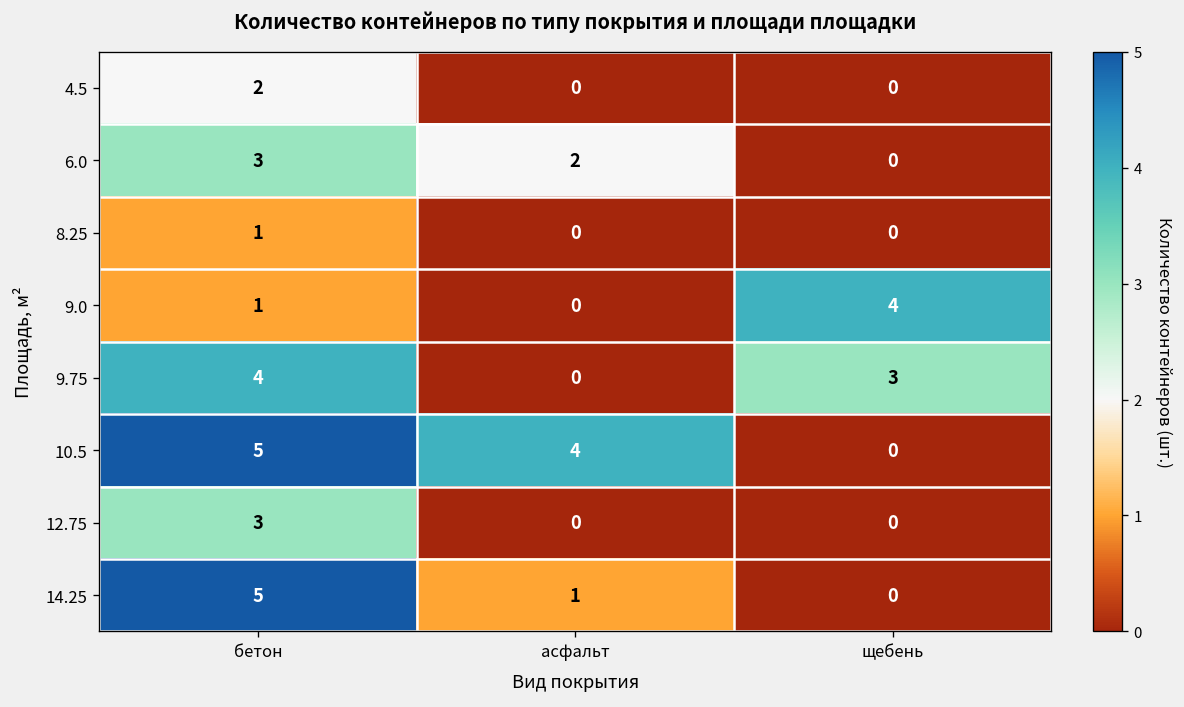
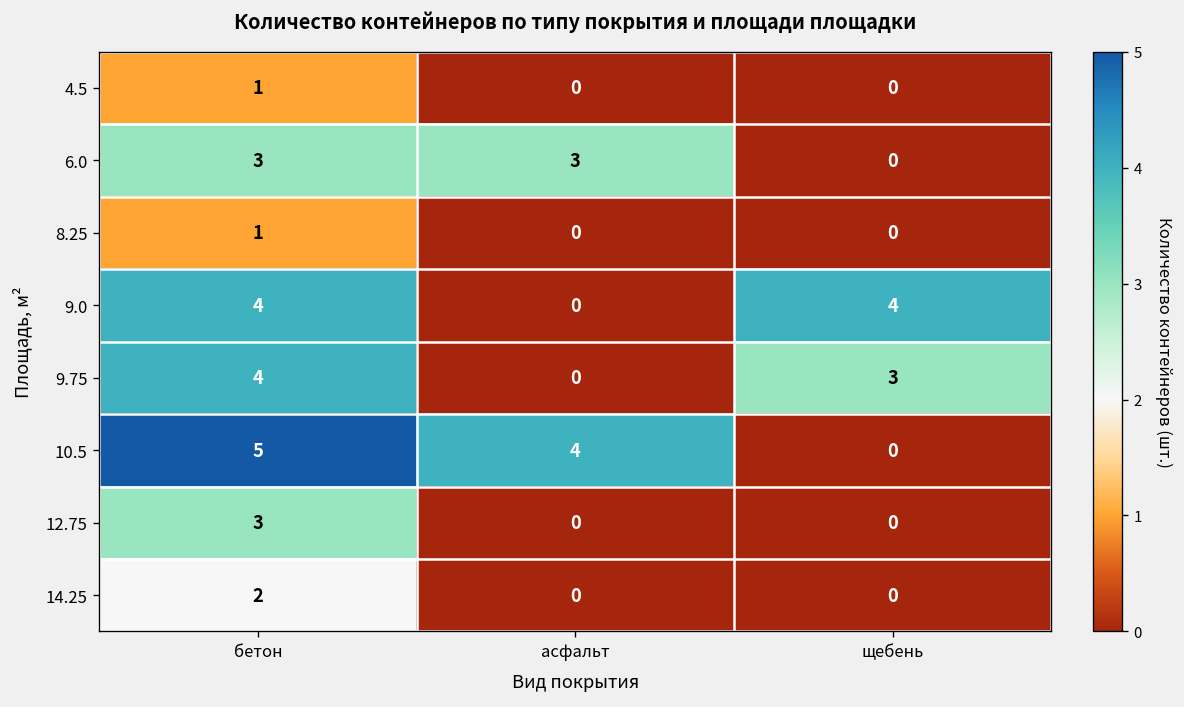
  {
    "4.5": {
-     "бетон": 2,
+     "бетон": 1,
      "асфальт": 0,
      "щебень": 0
    },
    "6.0": {
      "бетон": 3,
-     "асфальт": 2,
+     "асфальт": 3,
      "щебень": 0
    },
    "8.25": {
      "бетон": 1,
      "асфальт": 0,
      "щебень": 0
    },
    "9.0": {
-     "бетон": 1,
+     "бетон": 4,
      "асфальт": 0,
      "щебень": 4
    },
    "9.75": {
      "бетон": 4,
      "асфальт": 0,
      "щебень": 3
    },
    "10.5": {
      "бетон": 5,
      "асфальт": 4,
      "щебень": 0
    },
    "12.75": {
      "бетон": 3,
      "асфальт": 0,
      "щебень": 0
    },
    "14.25": {
-     "бетон": 5,
-     "асфальт": 1,
+     "бетон": 2,
+     "асфальт": 0,
      "щебень": 0
    }
  }
